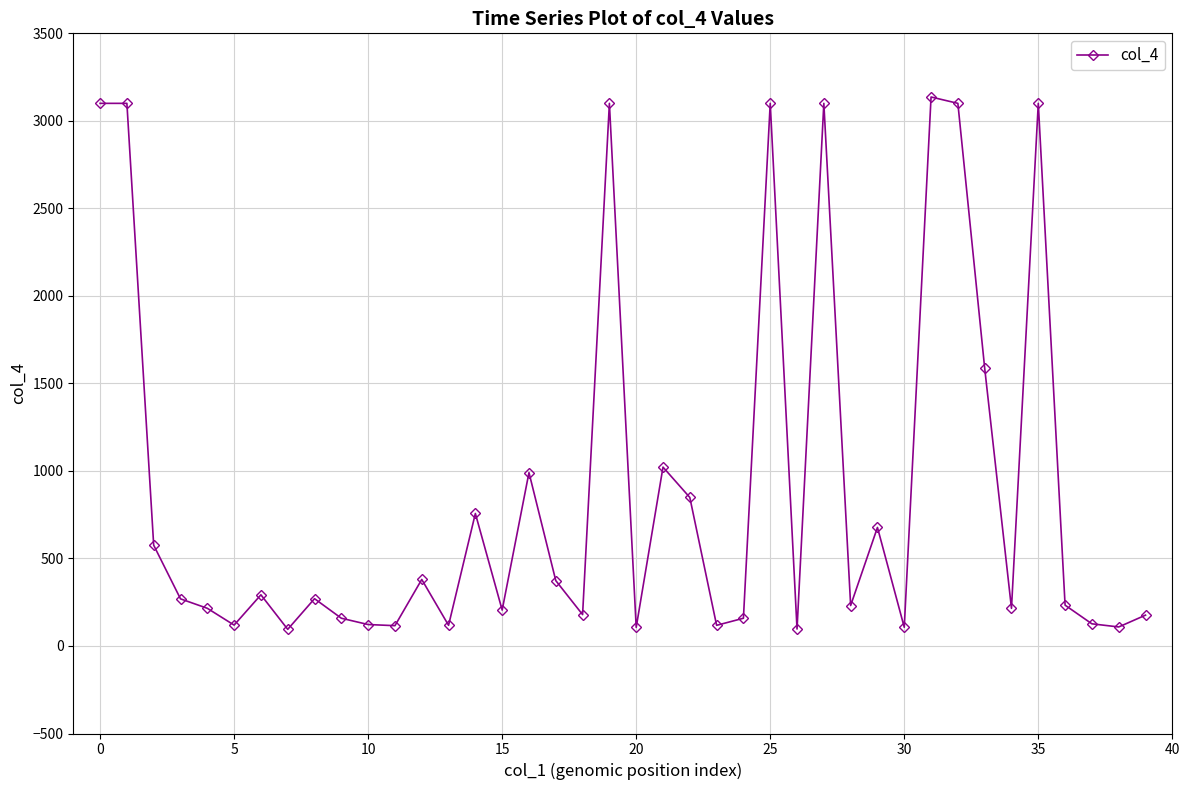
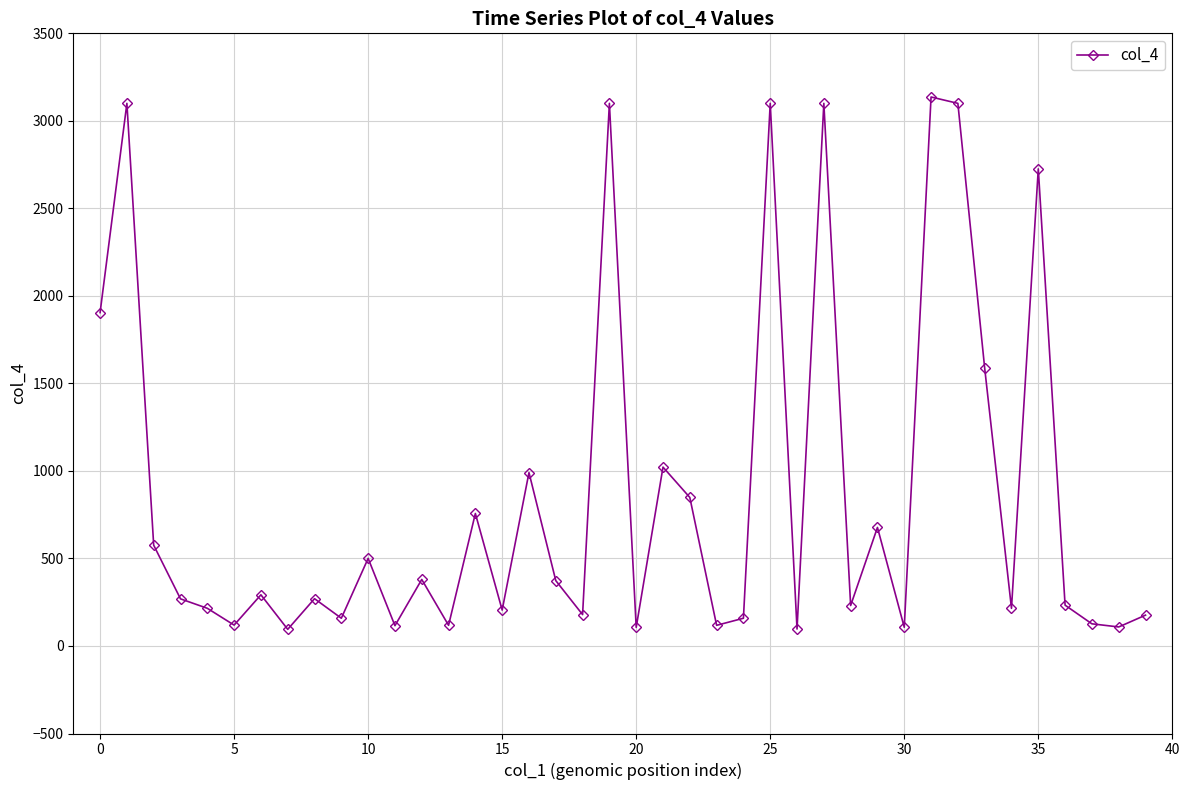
  {
-   "0": 3100,
+   "0": 1900,
    "5": 120,
-   "10": 120,
+   "10": 500,
    "15": 210,
    "20": 110,
    "25": 3100,
    "30": 110,
-   "35": 3100
+   "35": 2730
  }
